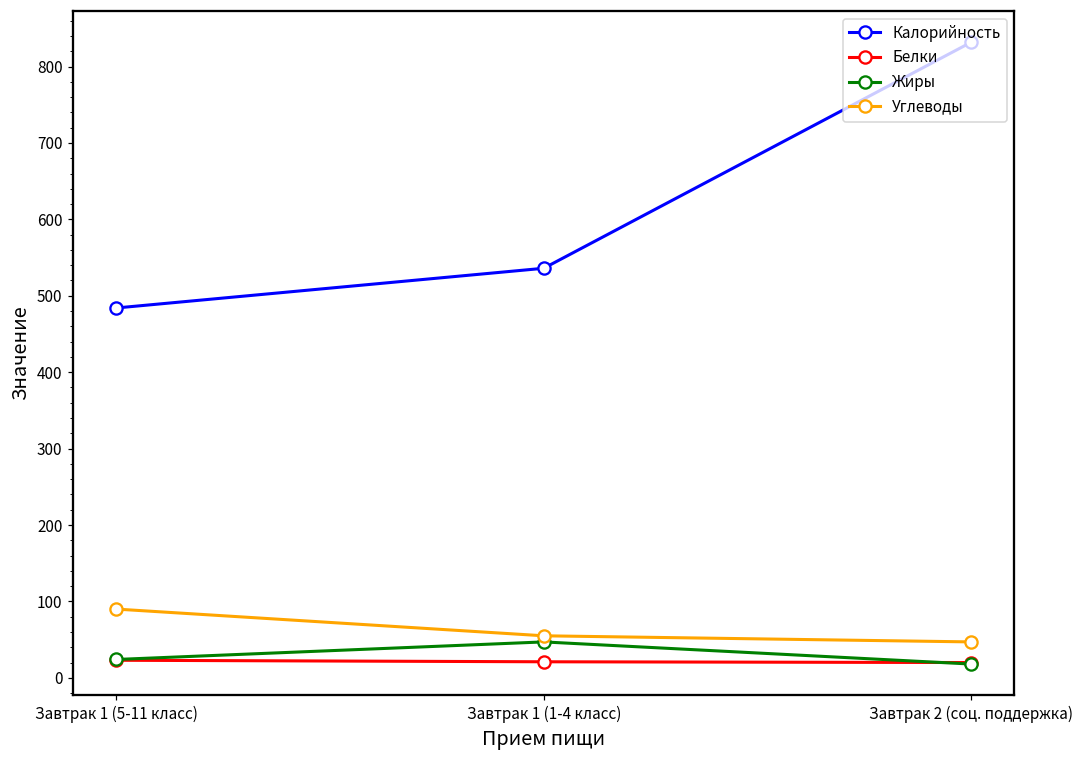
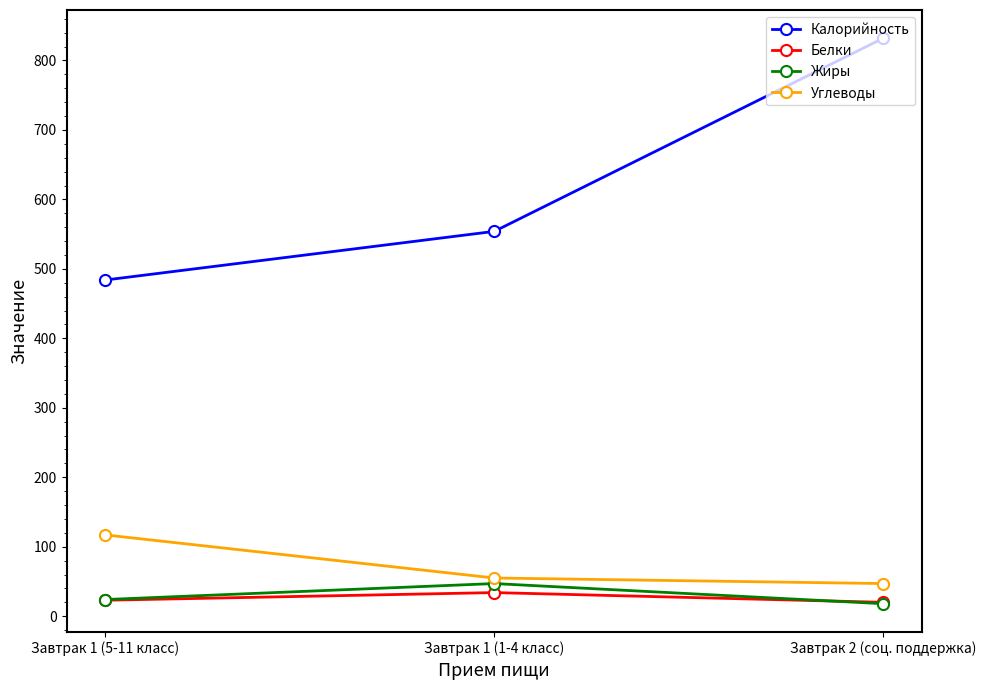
  {
    "Калорийность": {
      "Завтрак 1 (5-11 класс)": 480,
-     "Завтрак 1 (1-4 класс)": 540
+     "Завтрак 1 (1-4 класс)": 550
    },
    "Белки": {
-     "Завтрак 1 (1-4 класс)": 20
+     "Завтрак 1 (1-4 класс)": 30
    },
    "Жиры": {
      "Завтрак 1 (1-4 класс)": 50
    },
    "Углеводы": {
-     "Завтрак 1 (5-11 класс)": 90,
+     "Завтрак 1 (5-11 класс)": 120,
      "Завтрак 1 (1-4 класс)": 60,
      "Завтрак 2 (соц. поддержка)": 50
    }
  }
